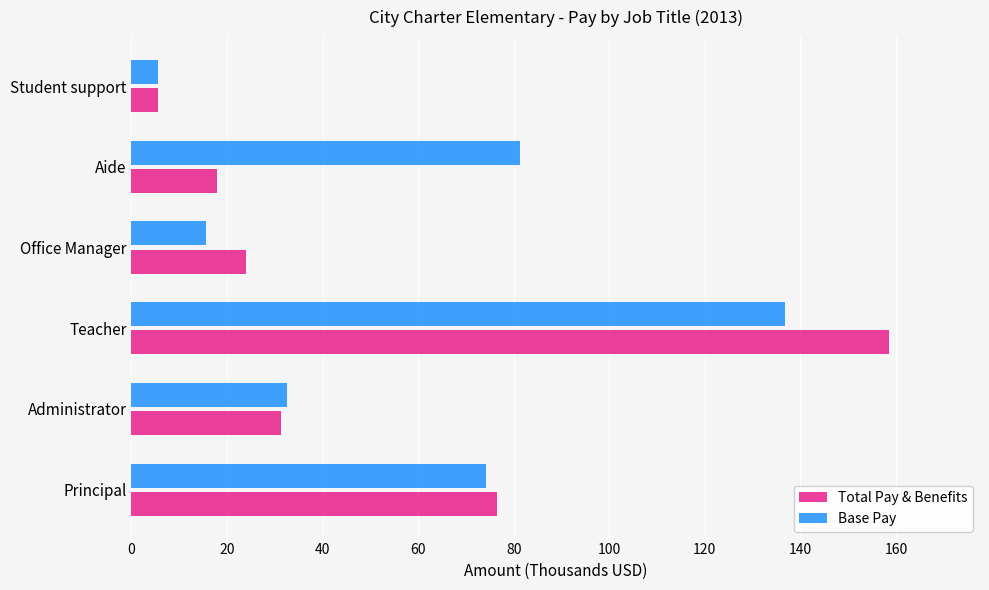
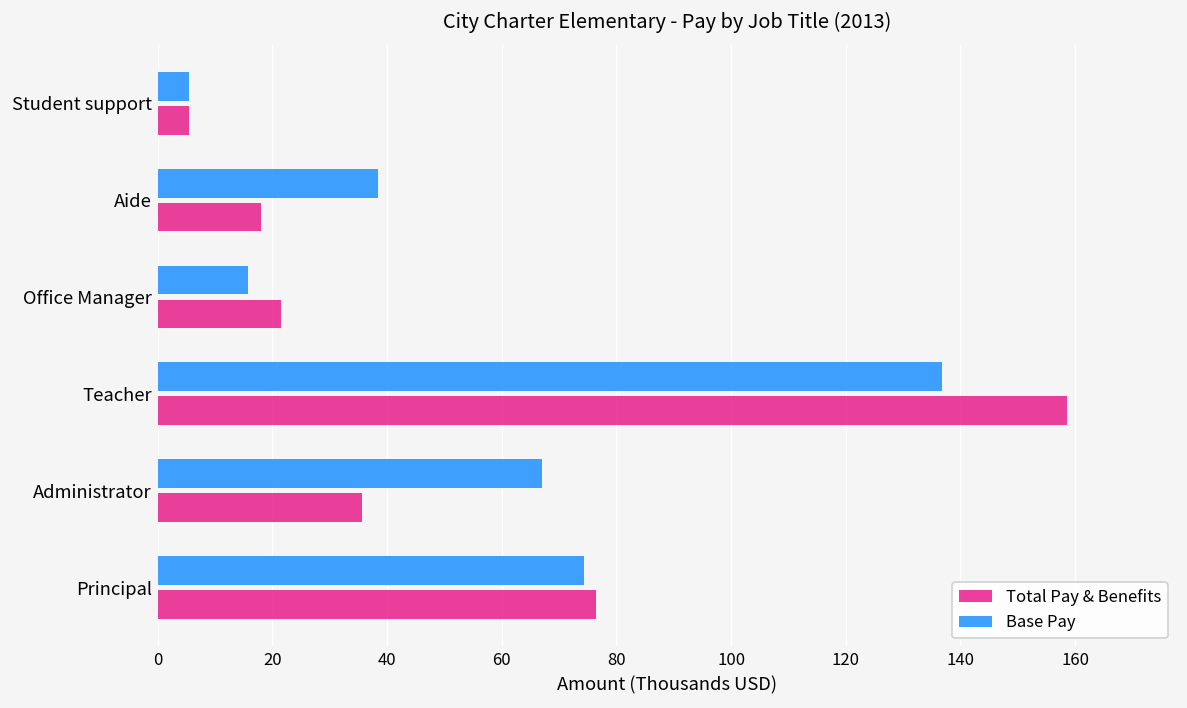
  {
    "Total Pay & Benefits": {
      "Student support": 6,
      "Aide": 18,
-     "Office Manager": 24,
+     "Office Manager": 22,
      "Teacher": 159,
-     "Administrator": 31,
+     "Administrator": 36,
      "Principal": 76
    },
    "Base Pay": {
      "Student support": 6,
-     "Aide": 81,
+     "Aide": 38,
      "Office Manager": 16,
      "Teacher": 137,
-     "Administrator": 33,
+     "Administrator": 67,
      "Principal": 74
    }
  }
